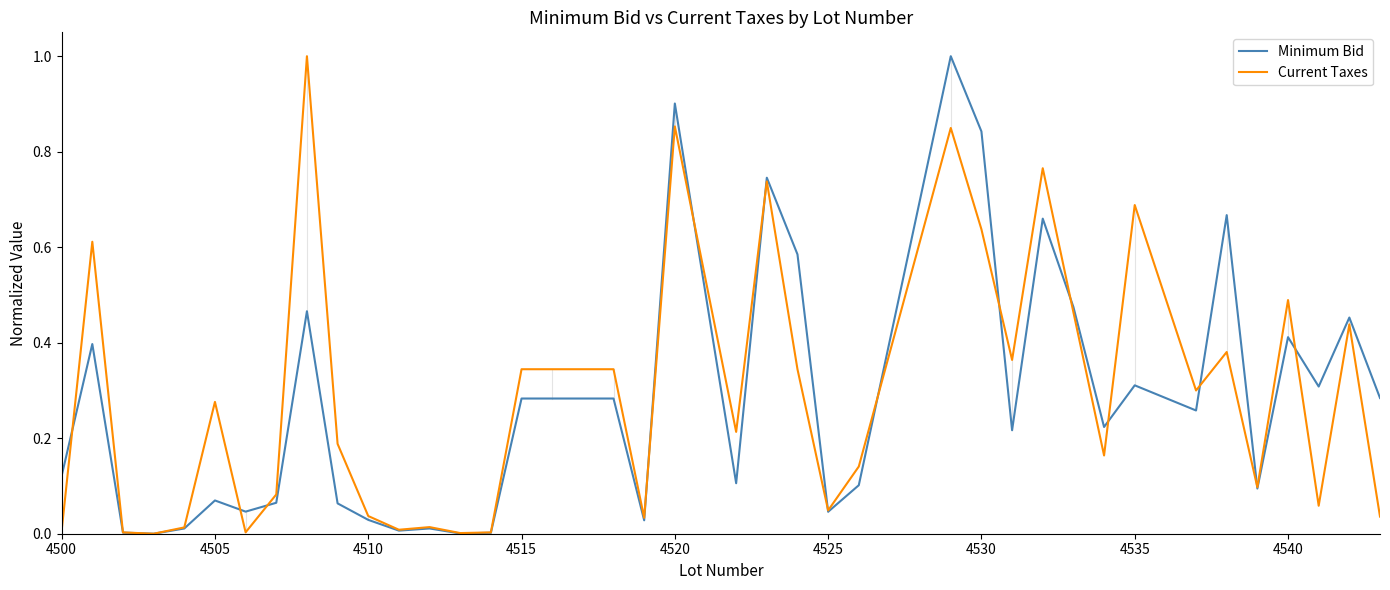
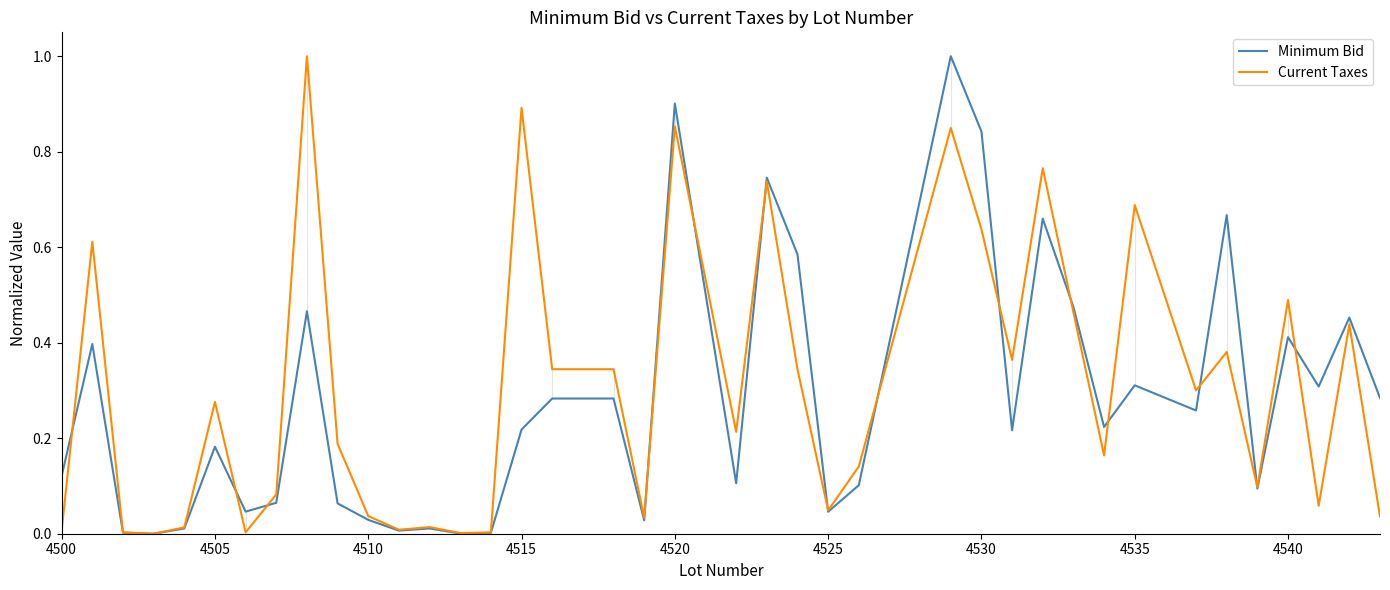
  {
    "Minimum Bid": {
-     "4505": 0.07,
-     "4515": 0.28,
+     "4505": 0.18,
+     "4515": 0.22,
      "4530": 0.84
    },
    "Current Taxes": {
      "4505": 0.28,
-     "4515": 0.34,
+     "4515": 0.89,
      "4530": 0.64
    }
  }
